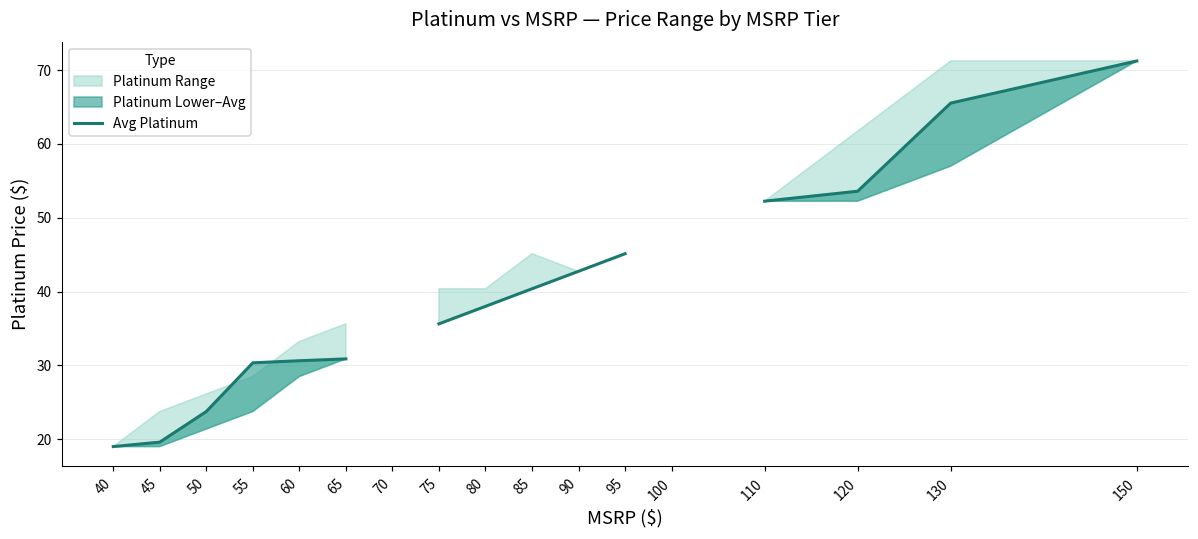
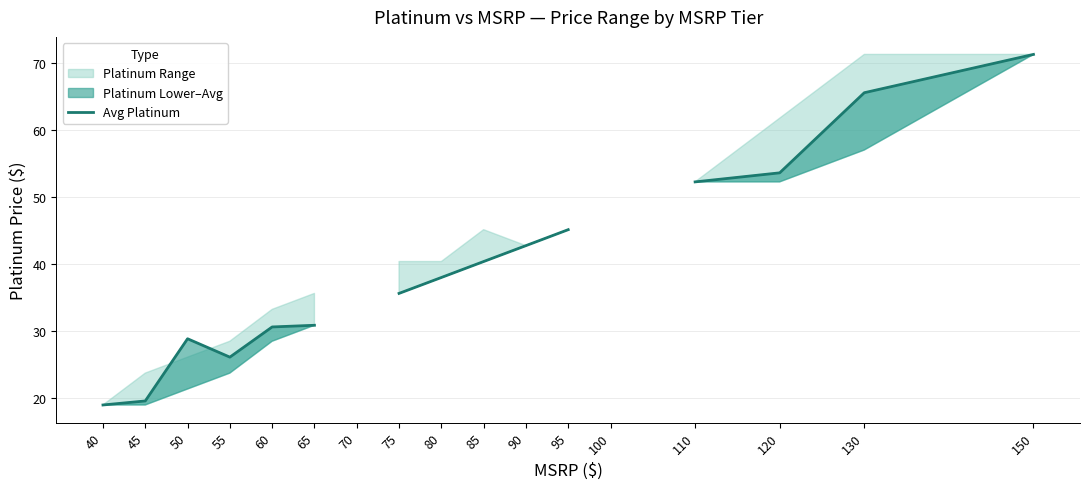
  {
    "40": 19,
    "45": 20,
-   "50": 24,
-   "55": 30,
+   "50": 29,
+   "55": 26,
    "60": 31,
    "65": 31,
    "75": 36,
    "80": 38,
    "85": 40,
    "90": 43,
    "95": 45,
    "110": 52,
    "120": 54,
    "130": 66,
    "150": 71
  }
